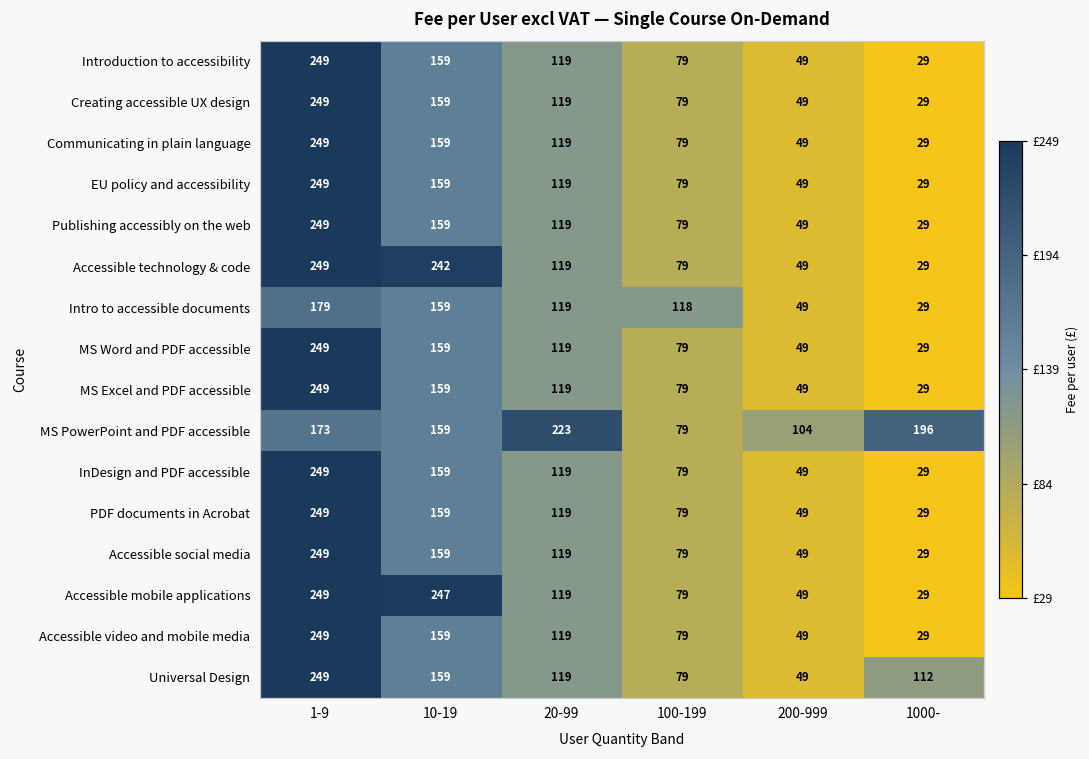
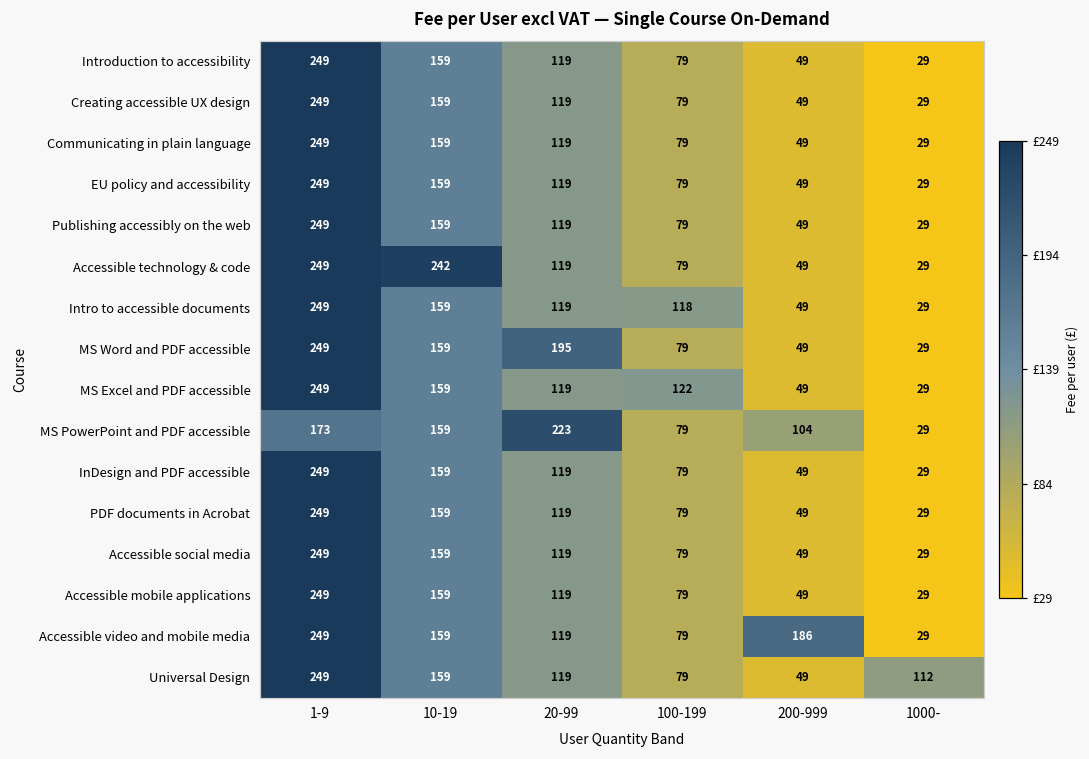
  {
    "Introduction to accessibility": {
      "1-9": 249,
      "10-19": 159,
      "20-99": 119,
      "100-199": 79,
      "200-999": 49,
      "1000-": 29
    },
    "Creating accessible UX design": {
      "1-9": 249,
      "10-19": 159,
      "20-99": 119,
      "100-199": 79,
      "200-999": 49,
      "1000-": 29
    },
    "Communicating in plain language": {
      "1-9": 249,
      "10-19": 159,
      "20-99": 119,
      "100-199": 79,
      "200-999": 49,
      "1000-": 29
    },
    "EU policy and accessibility": {
      "1-9": 249,
      "10-19": 159,
      "20-99": 119,
      "100-199": 79,
      "200-999": 49,
      "1000-": 29
    },
    "Publishing accessibly on the web": {
      "1-9": 249,
      "10-19": 159,
      "20-99": 119,
      "100-199": 79,
      "200-999": 49,
      "1000-": 29
    },
    "Accessible technology & code": {
      "1-9": 249,
      "10-19": 242,
      "20-99": 119,
      "100-199": 79,
      "200-999": 49,
      "1000-": 29
    },
    "Intro to accessible documents": {
-     "1-9": 179,
+     "1-9": 249,
      "10-19": 159,
      "20-99": 119,
      "100-199": 118,
      "200-999": 49,
      "1000-": 29
    },
    "MS Word and PDF accessible": {
      "1-9": 249,
      "10-19": 159,
-     "20-99": 119,
+     "20-99": 195,
      "100-199": 79,
      "200-999": 49,
      "1000-": 29
    },
    "MS Excel and PDF accessible": {
      "1-9": 249,
      "10-19": 159,
      "20-99": 119,
-     "100-199": 79,
+     "100-199": 122,
      "200-999": 49,
      "1000-": 29
    },
    "MS PowerPoint and PDF accessible": {
      "1-9": 173,
      "10-19": 159,
      "20-99": 223,
      "100-199": 79,
      "200-999": 104,
-     "1000-": 196
+     "1000-": 29
    },
    "InDesign and PDF accessible": {
      "1-9": 249,
      "10-19": 159,
      "20-99": 119,
      "100-199": 79,
      "200-999": 49,
      "1000-": 29
    },
    "PDF documents in Acrobat": {
      "1-9": 249,
      "10-19": 159,
      "20-99": 119,
      "100-199": 79,
      "200-999": 49,
      "1000-": 29
    },
    "Accessible social media": {
      "1-9": 249,
      "10-19": 159,
      "20-99": 119,
      "100-199": 79,
      "200-999": 49,
      "1000-": 29
    },
    "Accessible mobile applications": {
      "1-9": 249,
-     "10-19": 247,
+     "10-19": 159,
      "20-99": 119,
      "100-199": 79,
      "200-999": 49,
      "1000-": 29
    },
    "Accessible video and mobile media": {
      "1-9": 249,
      "10-19": 159,
      "20-99": 119,
      "100-199": 79,
-     "200-999": 49,
+     "200-999": 186,
      "1000-": 29
    },
    "Universal Design": {
      "1-9": 249,
      "10-19": 159,
      "20-99": 119,
      "100-199": 79,
      "200-999": 49,
      "1000-": 112
    }
  }
